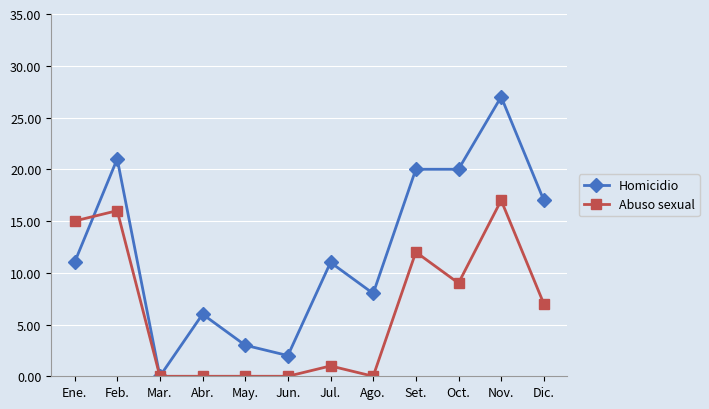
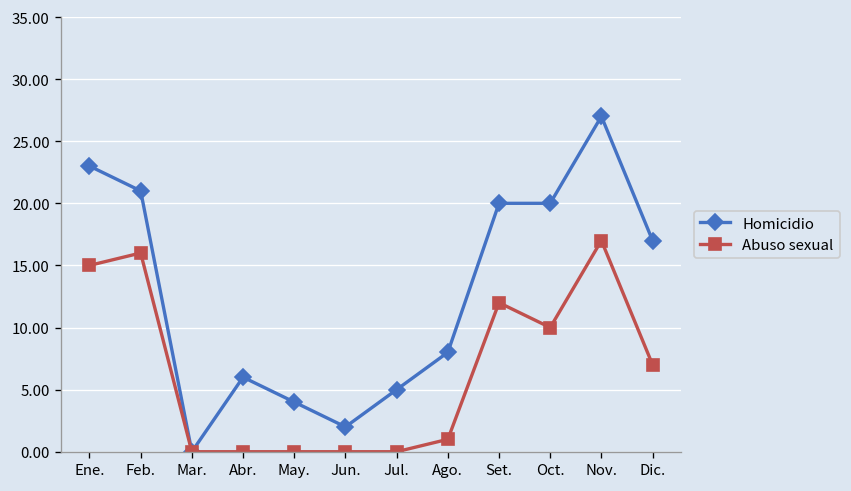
  {
    "Homicidio": {
-     "Ene.": 11,
+     "Ene.": 23,
      "Feb.": 21,
      "Abr.": 6,
-     "May.": 3,
+     "May.": 4,
      "Jun.": 2,
-     "Jul.": 11,
+     "Jul.": 5,
      "Ago.": 8,
      "Set.": 20,
      "Oct.": 20,
      "Nov.": 27,
      "Dic.": 17
    },
    "Abuso sexual": {
      "Ene.": 15,
      "Feb.": 16,
      "Abr.": 0,
      "May.": 0,
      "Jun.": 0,
-     "Jul.": 1,
-     "Ago.": 0,
+     "Jul.": 0,
+     "Ago.": 1,
      "Set.": 12,
-     "Oct.": 9,
+     "Oct.": 10,
      "Nov.": 17,
      "Dic.": 7
    }
  }
